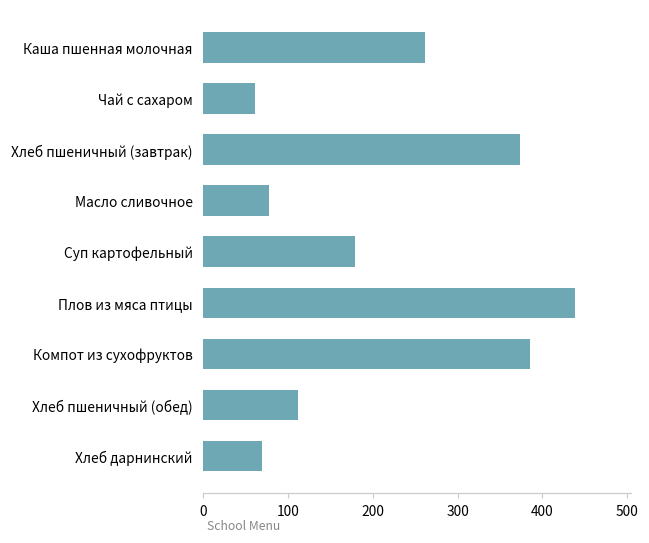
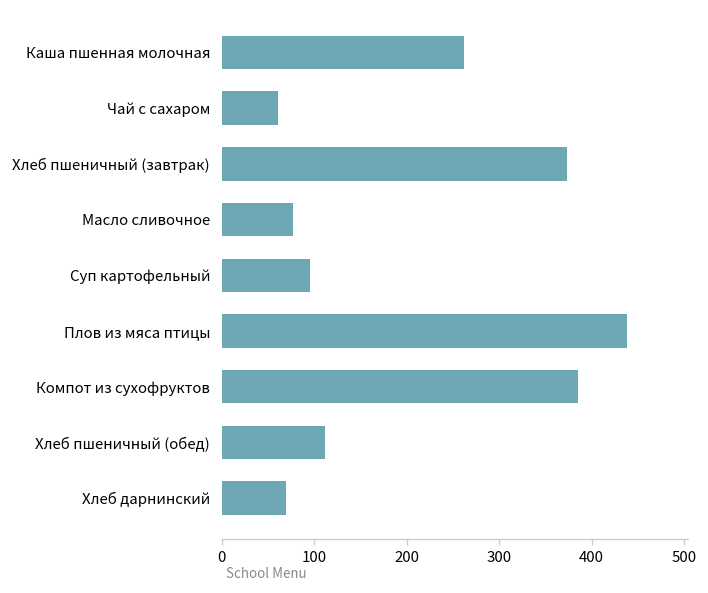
  {
    "Каша пшенная молочная": 260,
    "Чай с сахаром": 60,
    "Хлеб пшеничный (завтрак)": 370,
    "Масло сливочное": 80,
-   "Суп картофельный": 180,
+   "Суп картофельный": 100,
    "Плов из мяса птицы": 440,
    "Компот из сухофруктов": 390,
    "Хлеб пшеничный (обед)": 110,
    "Хлеб дарнинский": 70
  }
